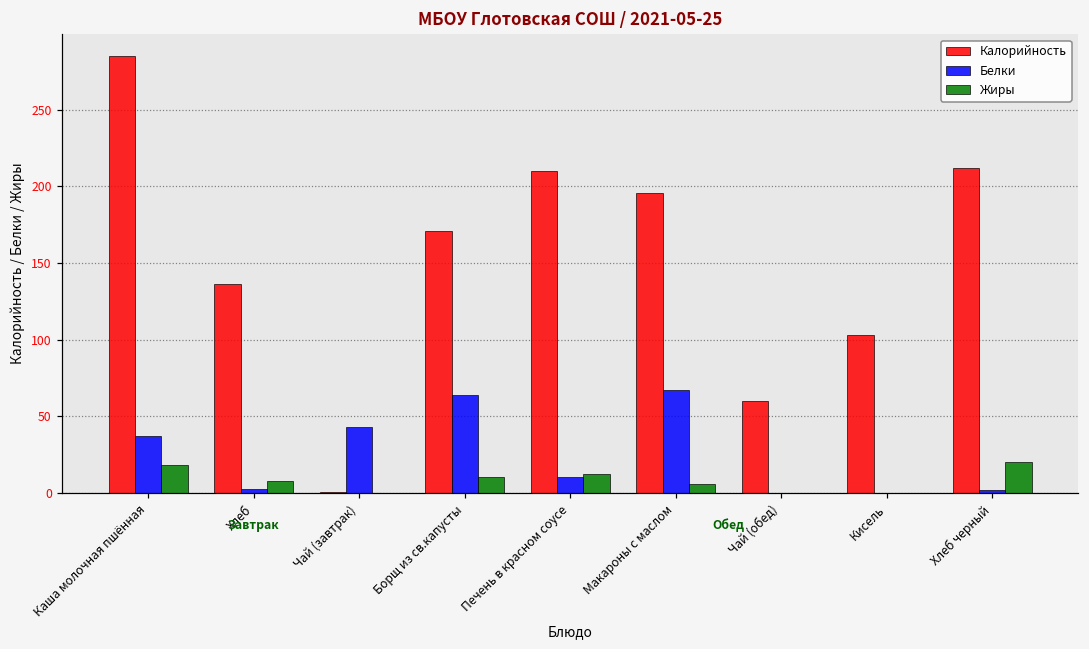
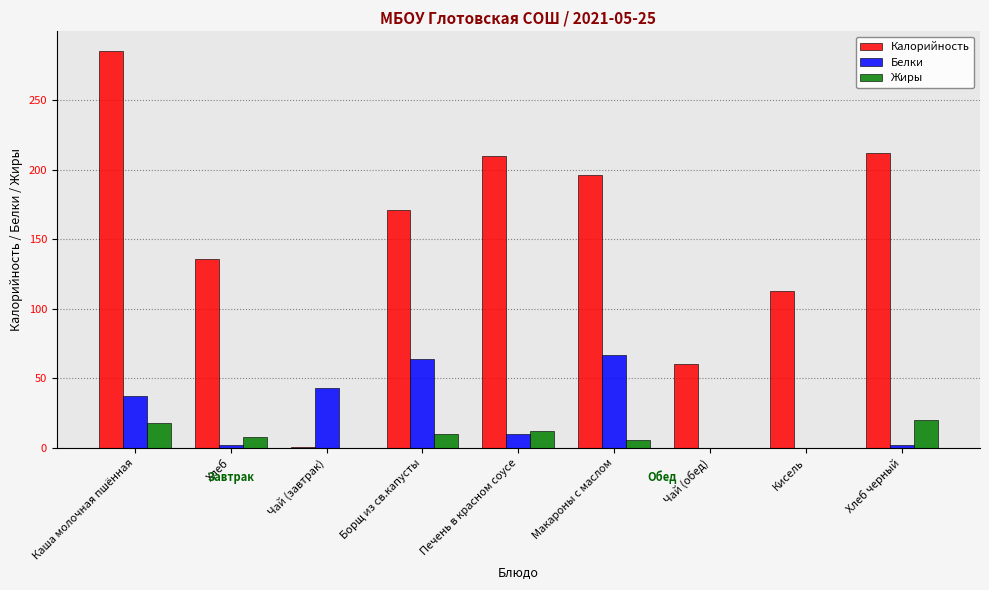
  {
    "Калорийность": {
      "Каша молочная пшённая": 285,
      "Хлеб": 136,
      "Борщ из св.капусты": 171,
      "Печень в красном соусе": 210,
      "Макароны с маслом": 196,
      "Чай (обед)": 60,
-     "Кисель": 103,
+     "Кисель": 113,
      "Хлеб черный": 212
    },
    "Белки": {
      "Каша молочная пшённая": 37,
      "Хлеб": 2,
      "Чай (завтрак)": 43,
      "Борщ из св.капусты": 64,
      "Печень в красном соусе": 10,
      "Макароны с маслом": 67,
      "Кисель": 0,
      "Хлеб черный": 2
    },
    "Жиры": {
      "Каша молочная пшённая": 18,
      "Хлеб": 8,
      "Борщ из св.капусты": 10,
      "Печень в красном соусе": 12,
      "Макароны с маслом": 6,
      "Чай (обед)": 0,
      "Кисель": 0,
      "Хлеб черный": 20
    }
  }
